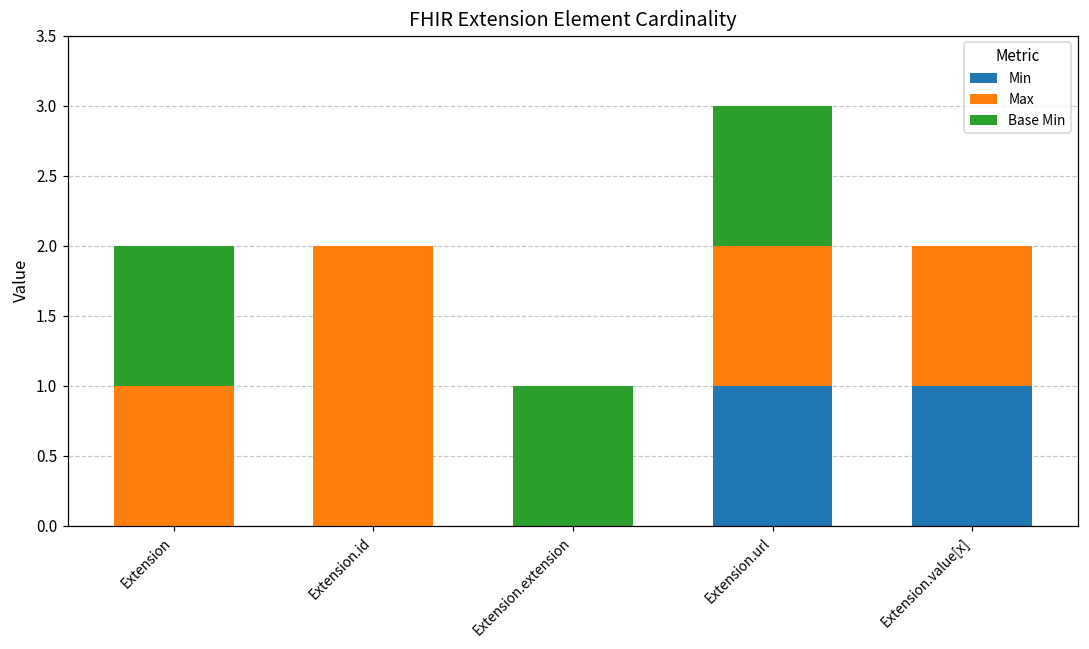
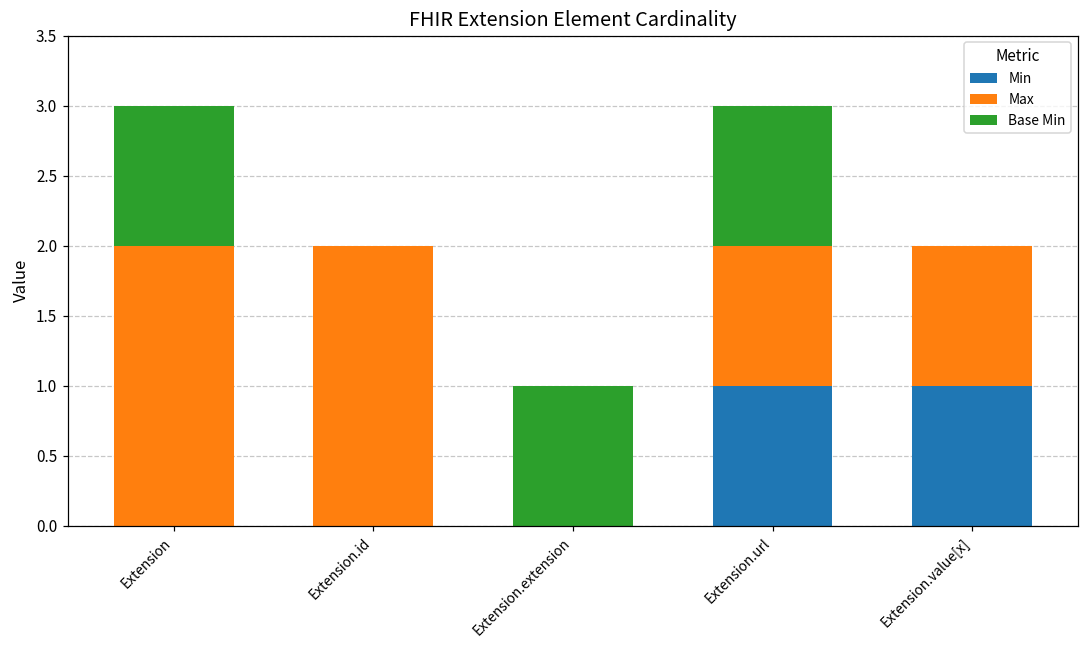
  {
    "Min": {
      "Extension": 0,
      "Extension.id": 0,
      "Extension.extension": 0,
      "Extension.url": 1,
      "Extension.value[x]": 1
    },
    "Max": {
-     "Extension": 1
+     "Extension": 2
    },
    "Base Min": {
      "Extension": 1,
      "Extension.id": 0,
      "Extension.extension": 1,
      "Extension.url": 1,
      "Extension.value[x]": 0
    }
  }
